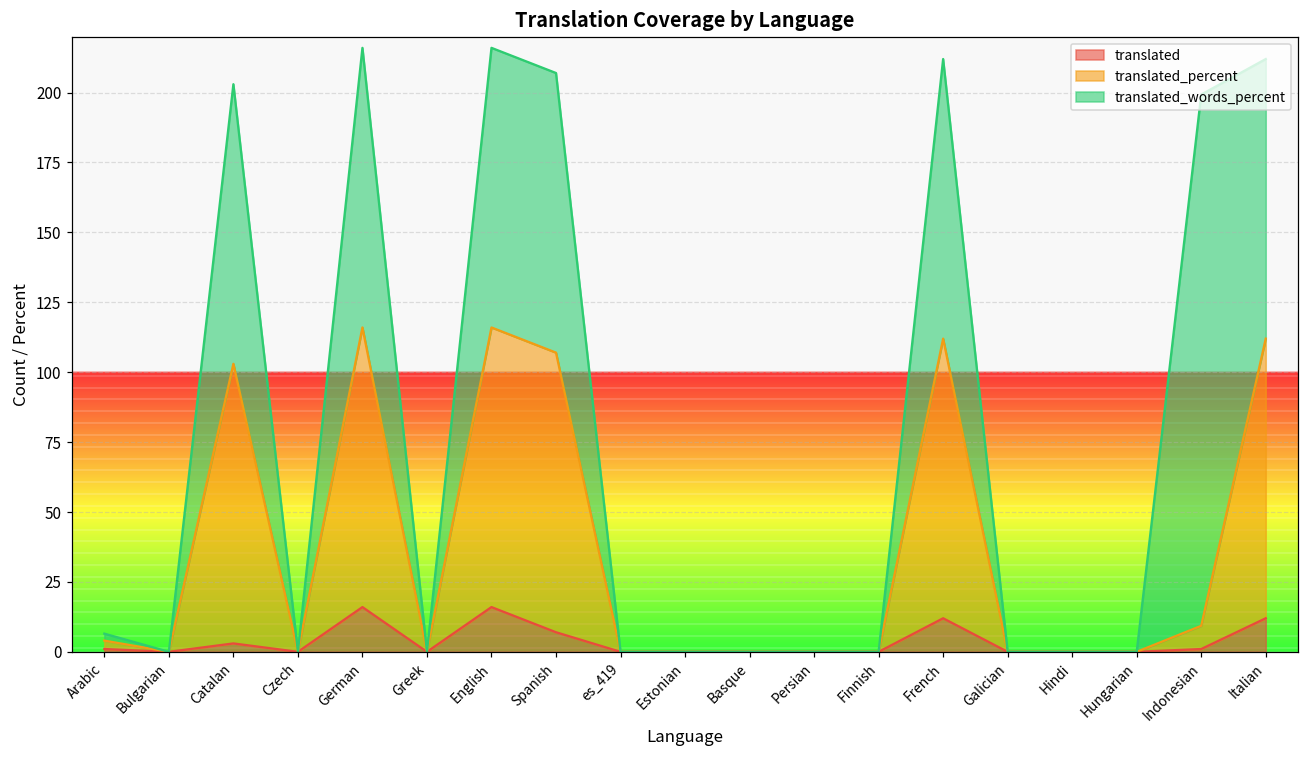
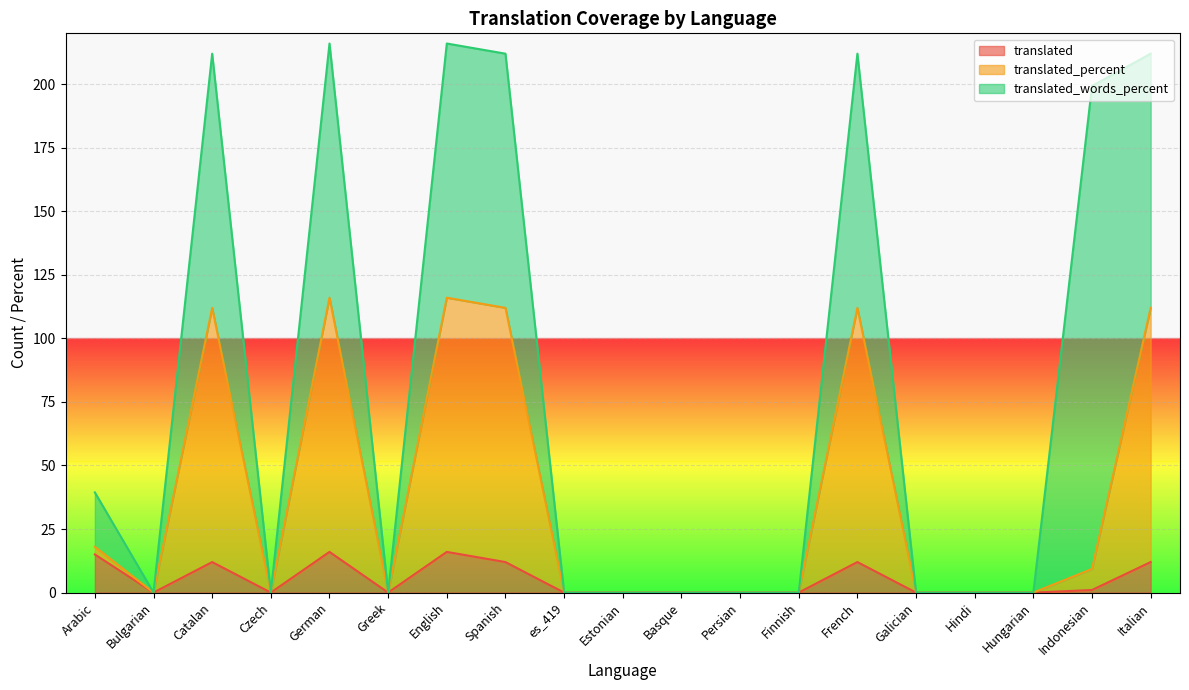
  {
    "translated": {
-     "Arabic": 1,
-     "Catalan": 3,
+     "Arabic": 15,
+     "Catalan": 12,
      "German": 16,
      "English": 16,
-     "Spanish": 7,
+     "Spanish": 12,
      "French": 12,
      "Indonesian": 1,
      "Italian": 12
    },
    "translated_percent": {
      "Arabic": 3,
      "Catalan": 100,
      "German": 100,
      "English": 100,
      "Spanish": 100,
      "French": 100,
      "Indonesian": 8,
      "Italian": 100
    },
    "translated_words_percent": {
-     "Arabic": 3,
+     "Arabic": 21,
      "Catalan": 100,
      "German": 100,
      "English": 100,
      "Spanish": 100,
      "French": 100
    }
  }
